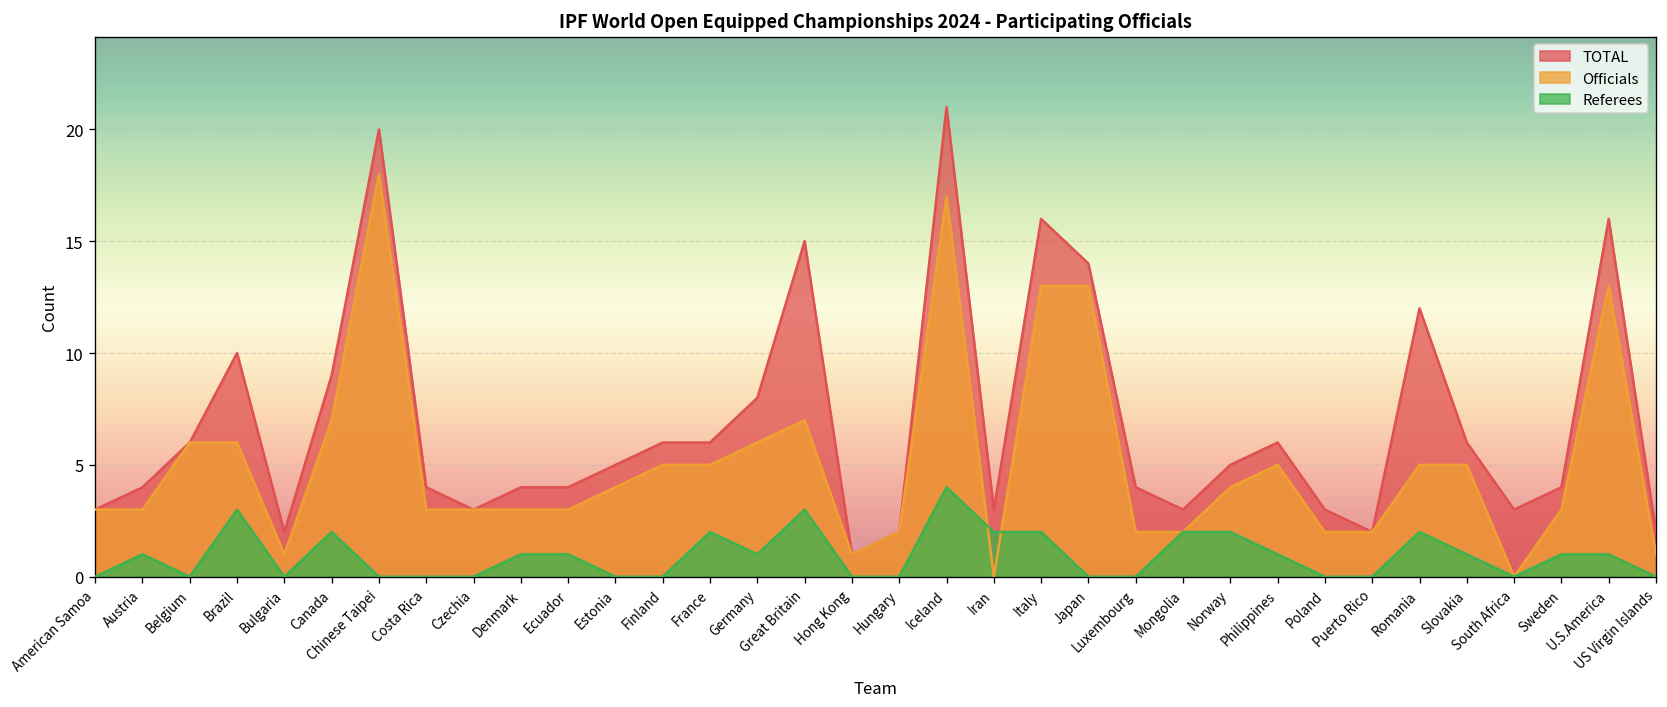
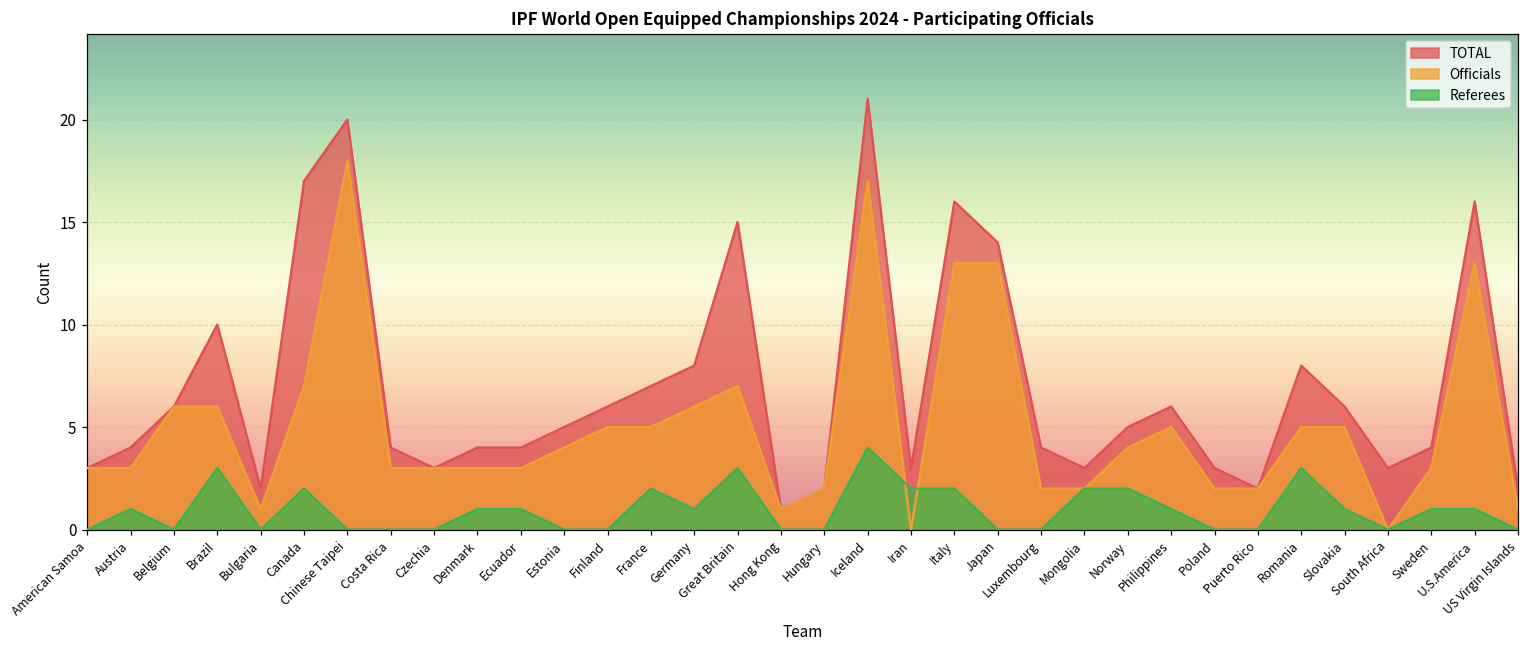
  {
    "TOTAL": {
      "Austria": 4,
      "Brazil": 10,
      "Bulgaria": 2,
-     "Canada": 9,
+     "Canada": 17,
      "Chinese Taipei": 20,
      "Costa Rica": 4,
      "Denmark": 4,
      "Ecuador": 4,
      "Estonia": 5,
      "Finland": 6,
-     "France": 6,
+     "France": 7,
      "Germany": 8,
      "Great Britain": 15,
      "Iceland": 21,
      "Iran": 3,
      "Italy": 16,
      "Japan": 14,
      "Luxembourg": 4,
      "Mongolia": 3,
      "Norway": 5,
      "Philippines": 6,
      "Poland": 3,
-     "Romania": 12,
+     "Romania": 8,
      "Slovakia": 6,
      "South Africa": 3,
      "Sweden": 4,
      "U.S.America": 16,
      "US Virgin Islands": 2
    },
    "Officials": {
      "Austria": 3,
      "Brazil": 6,
      "Bulgaria": 1,
      "Canada": 7,
      "Chinese Taipei": 18,
      "Costa Rica": 3,
      "Denmark": 3,
      "Ecuador": 3,
      "Estonia": 4,
      "Finland": 5,
      "France": 5,
      "Germany": 6,
      "Great Britain": 7,
      "Iceland": 17,
      "Iran": 0,
      "Italy": 13,
      "Japan": 13,
      "Luxembourg": 2,
      "Norway": 4,
      "Philippines": 5,
      "Poland": 2,
      "Romania": 5,
      "Slovakia": 5,
      "Sweden": 3,
      "U.S.America": 13,
      "US Virgin Islands": 1
    },
    "Referees": {
      "American Samoa": 0,
      "Austria": 1,
      "Belgium": 0,
      "Brazil": 3,
      "Bulgaria": 0,
      "Canada": 2,
      "Chinese Taipei": 0,
      "Costa Rica": 0,
      "Czechia": 0,
      "Denmark": 1,
      "Ecuador": 1,
      "Estonia": 0,
      "Finland": 0,
      "France": 2,
      "Germany": 1,
      "Great Britain": 3,
      "Hong Kong": 0,
      "Hungary": 0,
      "Iceland": 4,
      "Iran": 2,
      "Italy": 2,
      "Japan": 0,
      "Luxembourg": 0,
      "Norway": 2,
      "Philippines": 1,
      "Poland": 0,
      "Puerto Rico": 0,
-     "Romania": 2,
+     "Romania": 3,
      "Slovakia": 1,
      "Sweden": 1,
      "U.S.America": 1,
      "US Virgin Islands": 0
    }
  }
